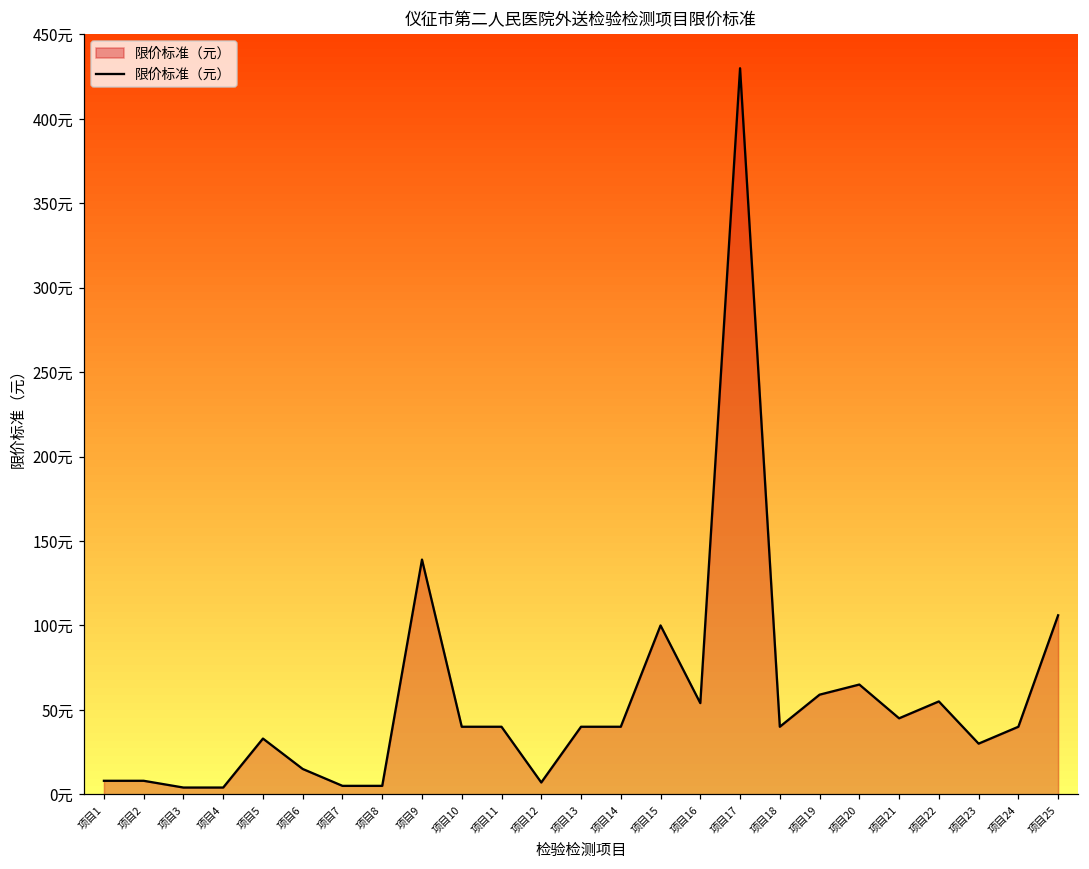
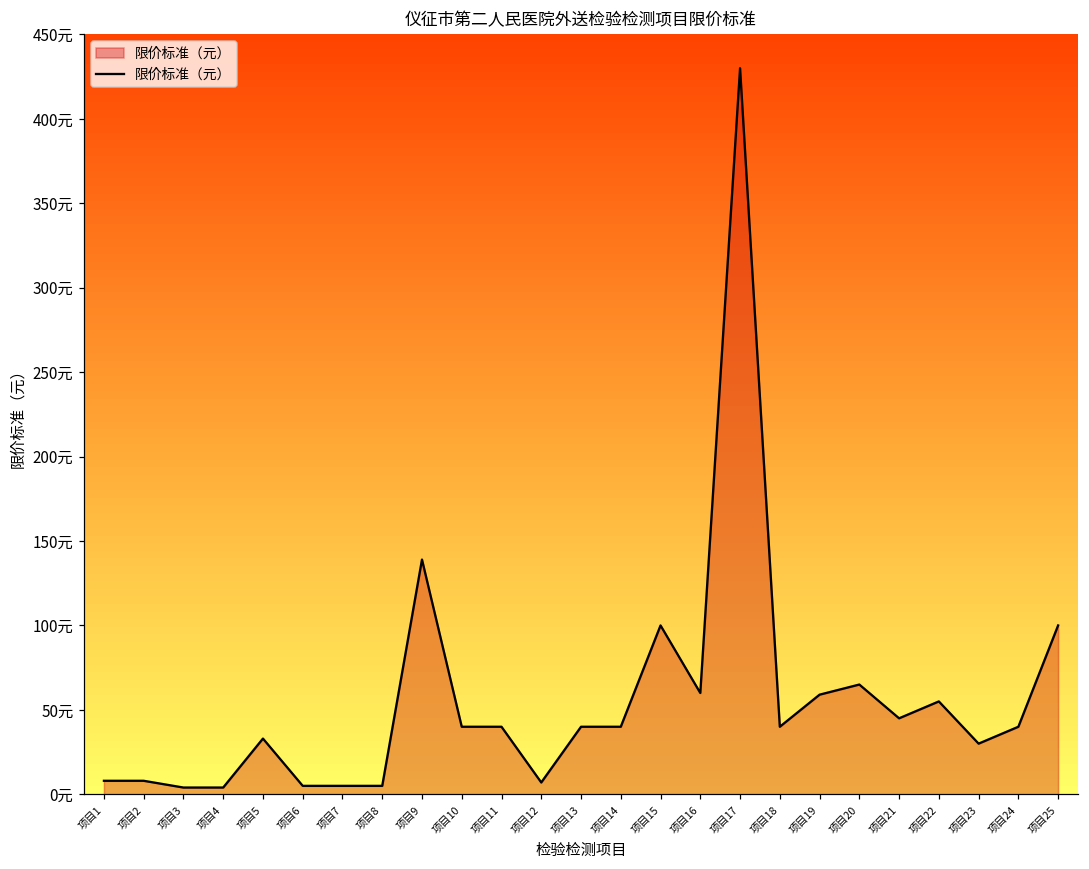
  {
    "项目1": "8元",
    "项目2": "8元",
    "项目3": "4元",
    "项目4": "4元",
    "项目5": "33元",
-   "项目6": "15元",
+   "项目6": "5元",
    "项目7": "5元",
    "项目8": "5元",
    "项目9": "139元",
    "项目10": "40元",
    "项目11": "40元",
    "项目12": "7元",
    "项目13": "40元",
    "项目14": "40元",
    "项目15": "100元",
-   "项目16": "54元",
+   "项目16": "60元",
    "项目17": "430元",
    "项目18": "40元",
    "项目19": "59元",
    "项目20": "65元",
    "项目21": "45元",
    "项目22": "55元",
    "项目23": "30元",
    "项目24": "40元",
-   "项目25": "106元"
+   "项目25": "100元"
  }
